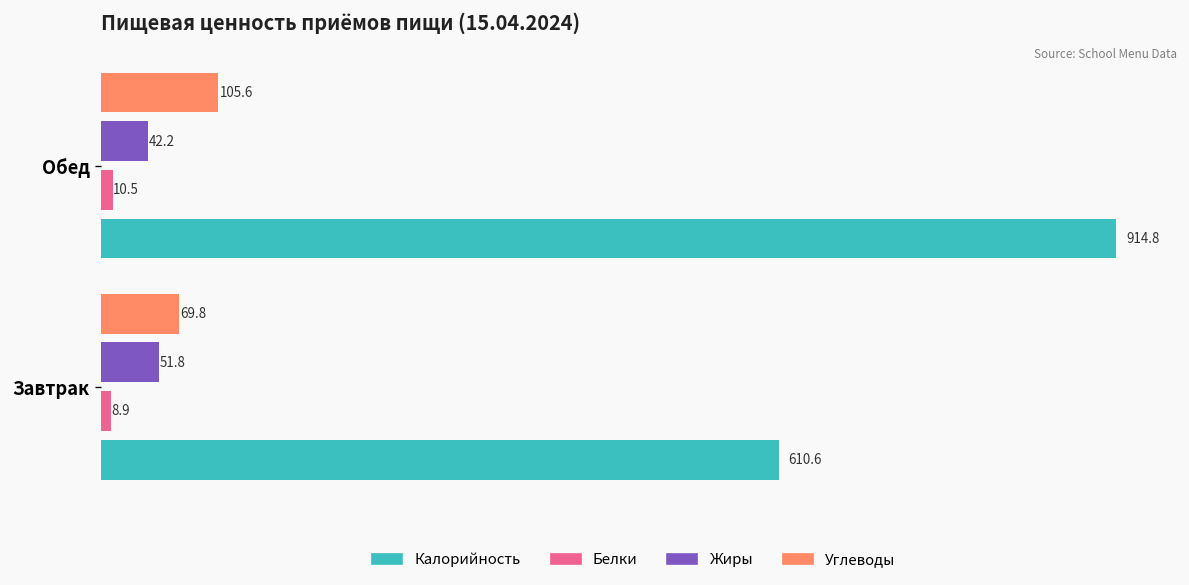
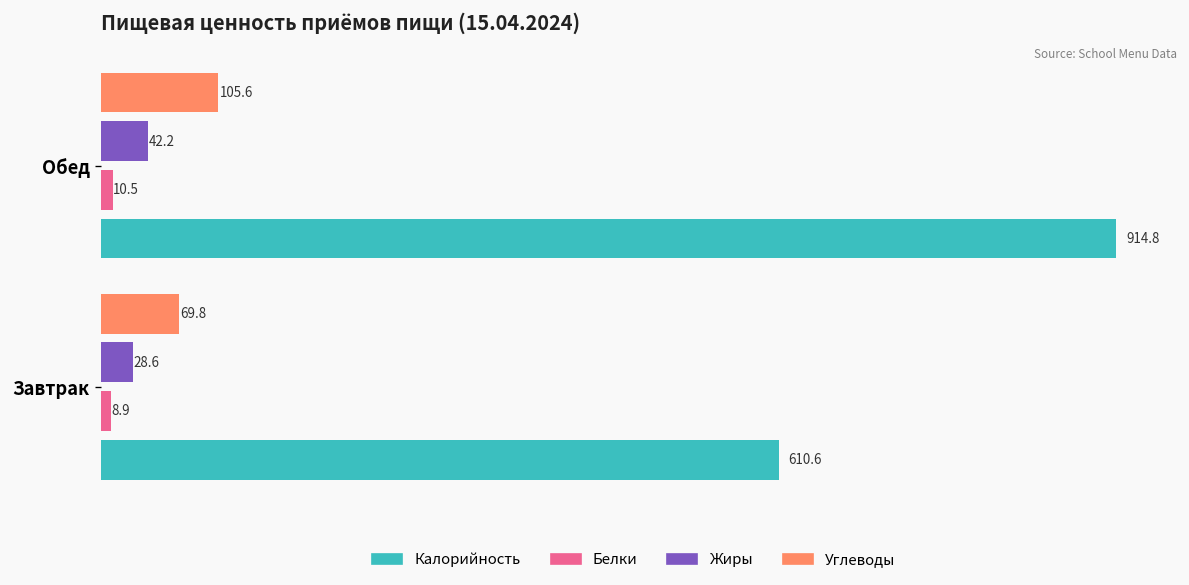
  {
    "Калорийность": {
      "Обед": 914.8,
      "Завтрак": 610.6
    },
    "Белки": {
      "Обед": 10.5,
      "Завтрак": 8.9
    },
    "Жиры": {
      "Обед": 42.2,
-     "Завтрак": 51.8
+     "Завтрак": 28.6
    },
    "Углеводы": {
      "Обед": 105.6,
      "Завтрак": 69.8
    }
  }
